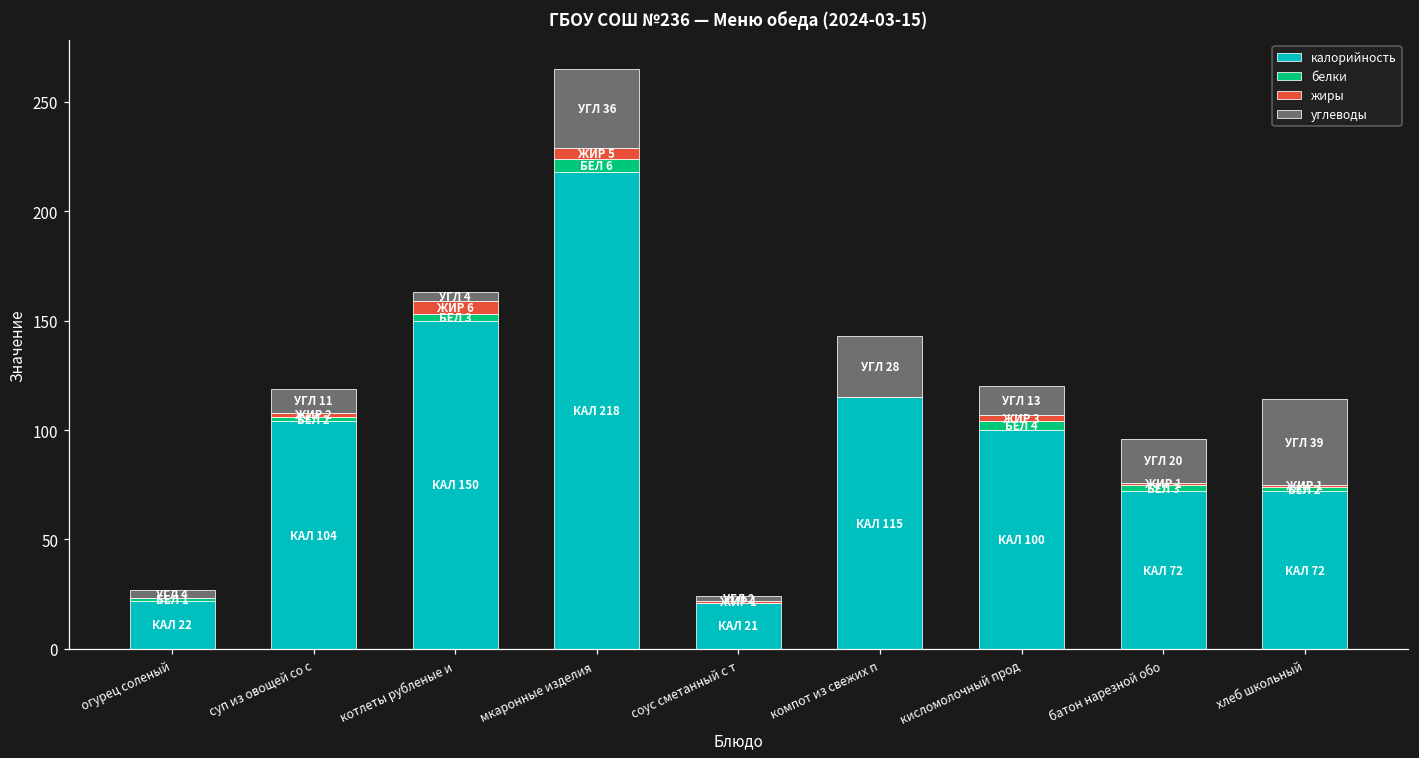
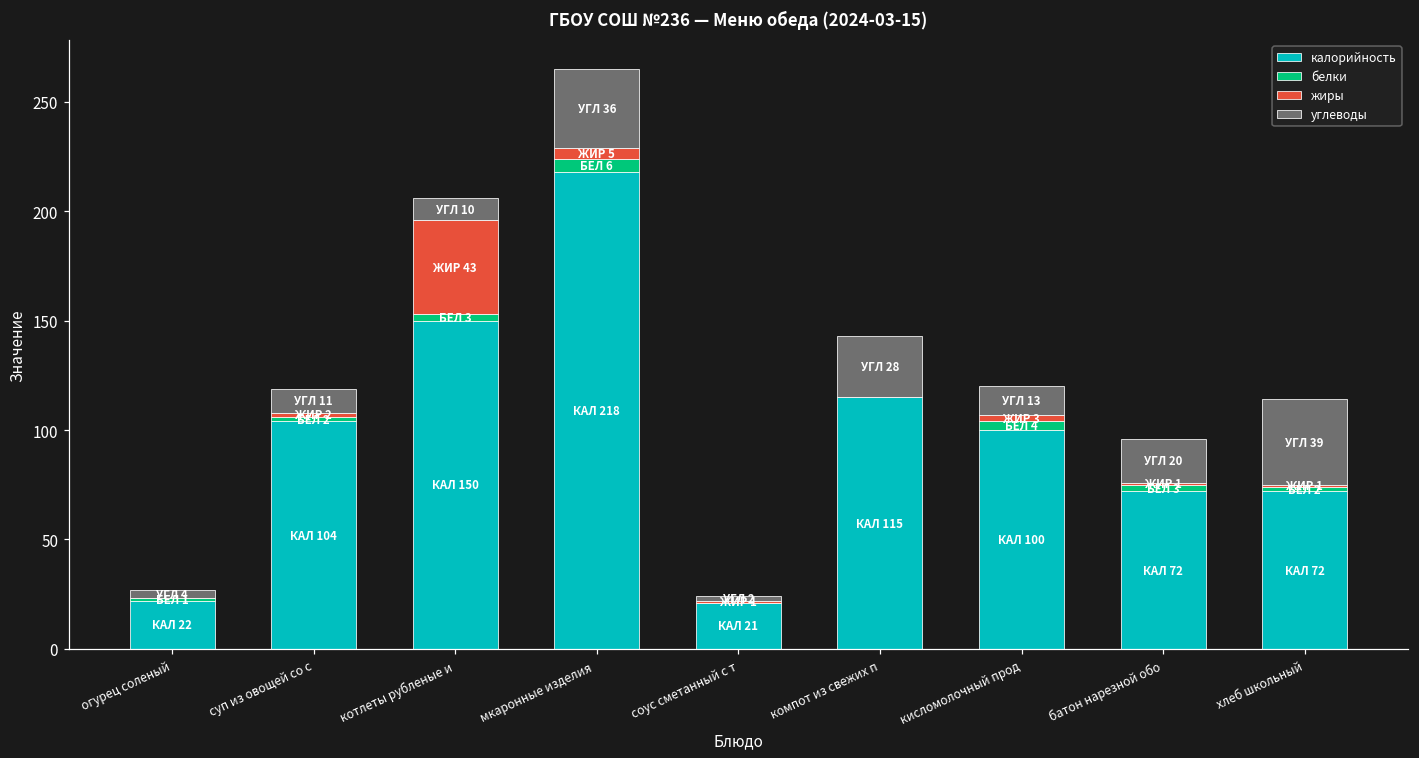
  {
    "калорийность": {
      "огурец соленый": 22,
      "суп из овощей со с": 104,
      "котлеты рубленые и": 150,
      "мкаронные изделия": 218,
      "соус сметанный с т": 21,
      "компот из свежих п": 115,
      "кисломолочный прод": 100,
      "батон нарезной обо": 72,
      "хлеб школьный": 72
    },
    "белки": {
      "котлеты рубленые и": 3,
      "мкаронные изделия": 6
    },
    "жиры": {
-     "котлеты рубленые и": 6,
+     "котлеты рубленые и": 43,
      "мкаронные изделия": 5
    },
    "углеводы": {
      "суп из овощей со с": 11,
-     "котлеты рубленые и": 4,
+     "котлеты рубленые и": 10,
      "мкаронные изделия": 36,
      "компот из свежих п": 28,
      "кисломолочный прод": 13,
      "батон нарезной обо": 20,
      "хлеб школьный": 39
    }
  }
